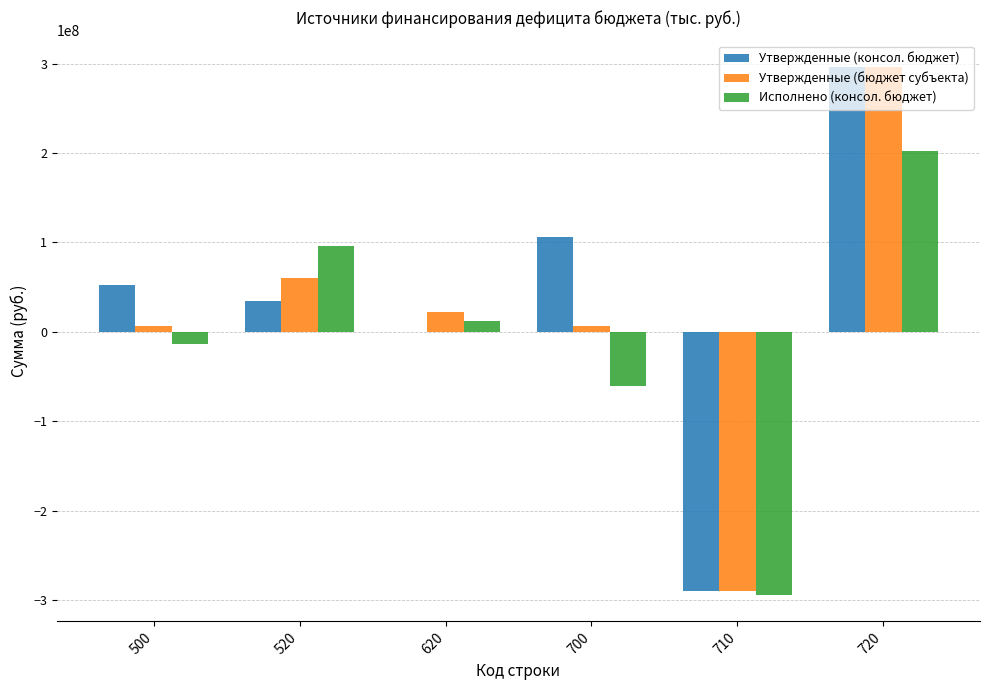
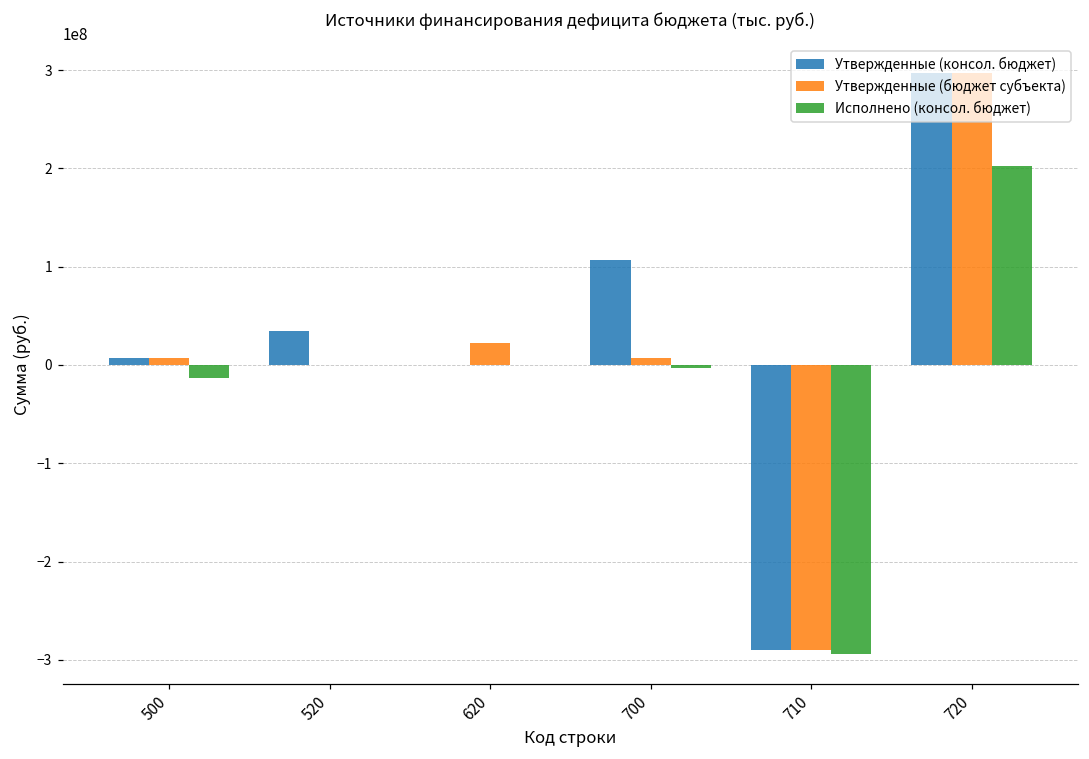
  {
    "Утвержденные (консол. бюджет)": {
-     "500": 50000000,
+     "500": 10000000,
      "520": 30000000,
      "620": 0,
      "700": 110000000,
      "710": -290000000
    },
    "Утвержденные (бюджет субъекта)": {
      "500": 10000000,
-     "520": 60000000,
+     "520": 0,
      "620": 20000000,
      "700": 10000000,
      "710": -290000000
    },
    "Исполнено (консол. бюджет)": {
      "500": -10000000,
-     "520": 100000000,
-     "620": 10000000,
-     "700": -60000000,
+     "520": 0,
+     "620": 0,
+     "700": 0,
      "710": -290000000,
      "720": 200000000
    }
  }
